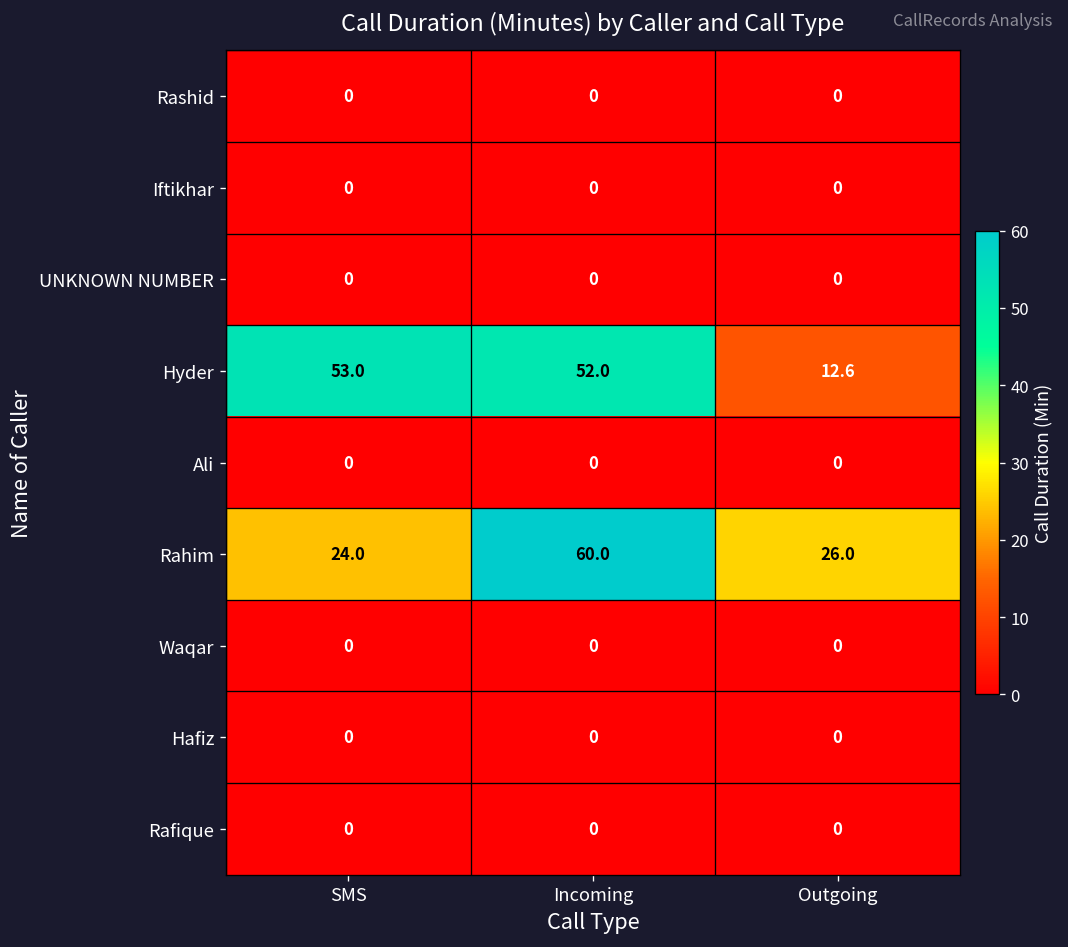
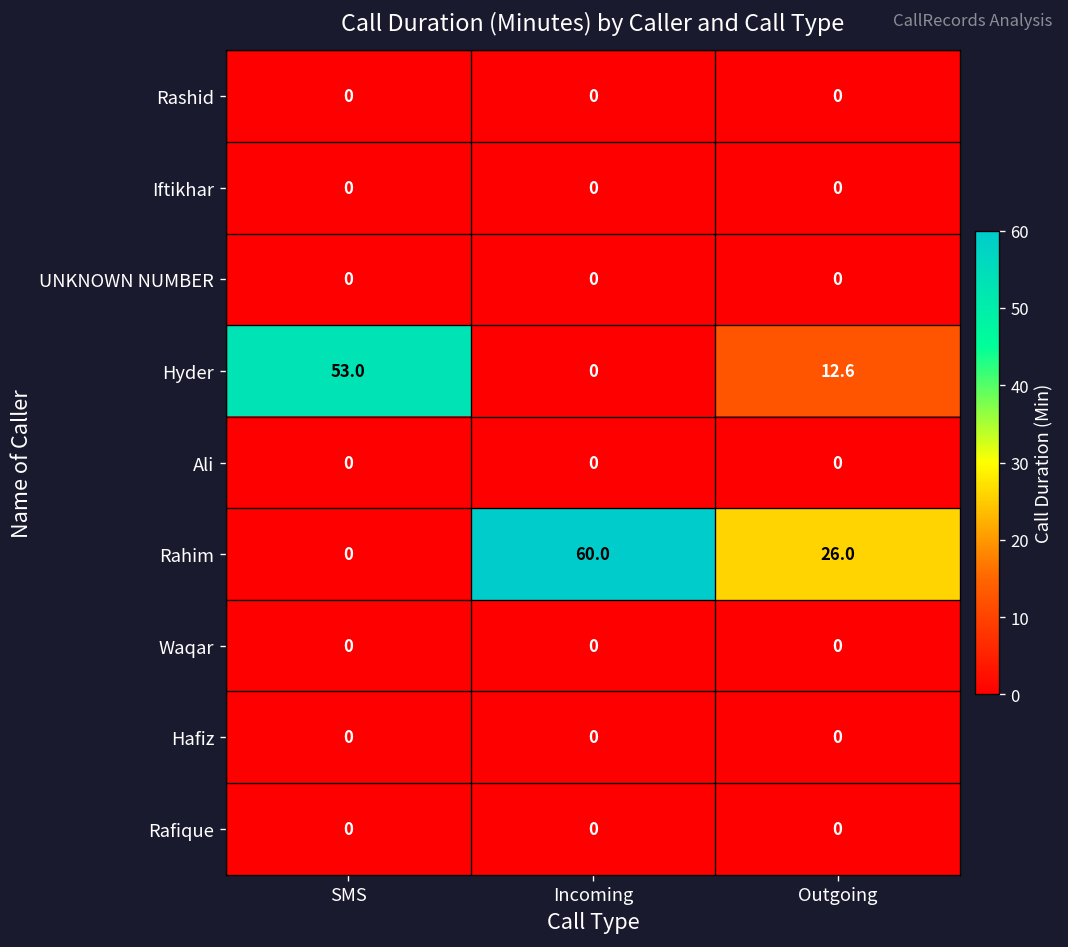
  {
    "Rashid": {
      "SMS": 0,
      "Incoming": 0,
      "Outgoing": 0
    },
    "Iftikhar": {
      "SMS": 0,
      "Incoming": 0,
      "Outgoing": 0
    },
    "UNKNOWN NUMBER": {
      "SMS": 0,
      "Incoming": 0,
      "Outgoing": 0
    },
    "Hyder": {
      "SMS": 53.0,
-     "Incoming": 52.0,
+     "Incoming": 0,
      "Outgoing": 12.6
    },
    "Ali": {
      "SMS": 0,
      "Incoming": 0,
      "Outgoing": 0
    },
    "Rahim": {
-     "SMS": 24.0,
+     "SMS": 0,
      "Incoming": 60.0,
      "Outgoing": 26.0
    },
    "Waqar": {
      "SMS": 0,
      "Incoming": 0,
      "Outgoing": 0
    },
    "Hafiz": {
      "SMS": 0,
      "Incoming": 0,
      "Outgoing": 0
    },
    "Rafique": {
      "SMS": 0,
      "Incoming": 0,
      "Outgoing": 0
    }
  }
